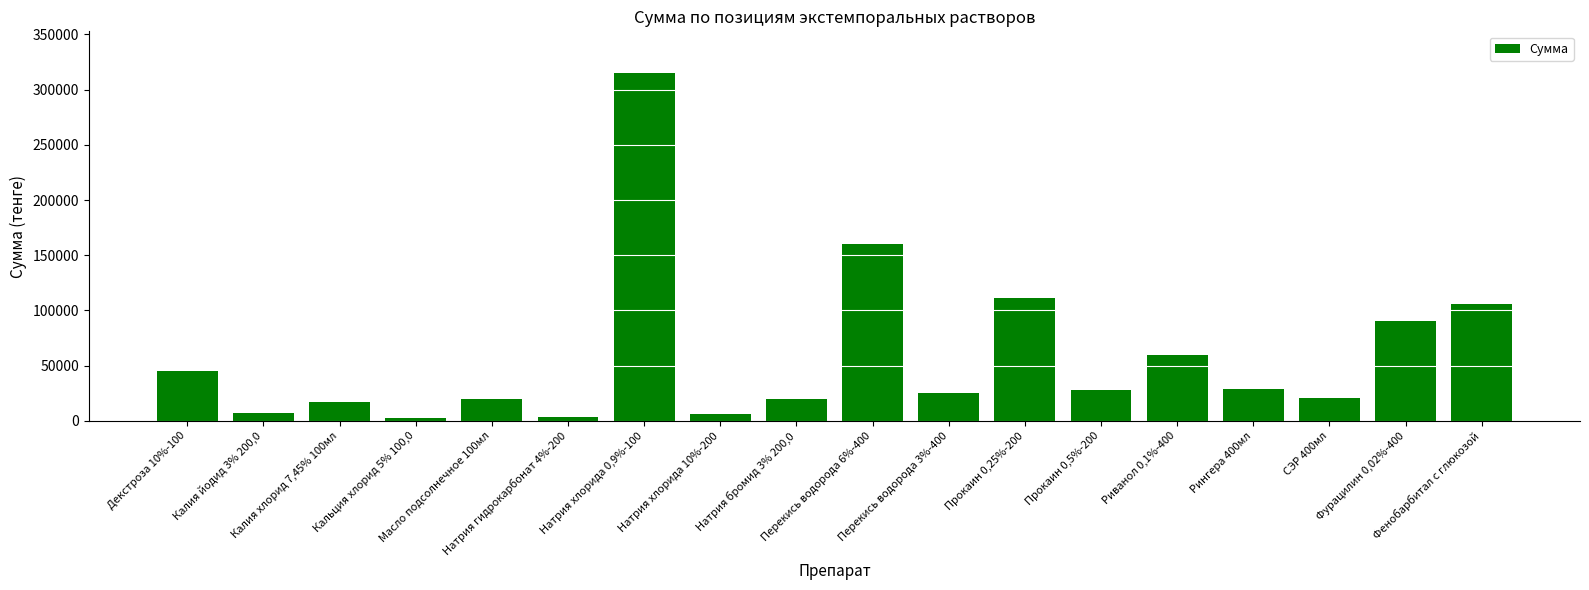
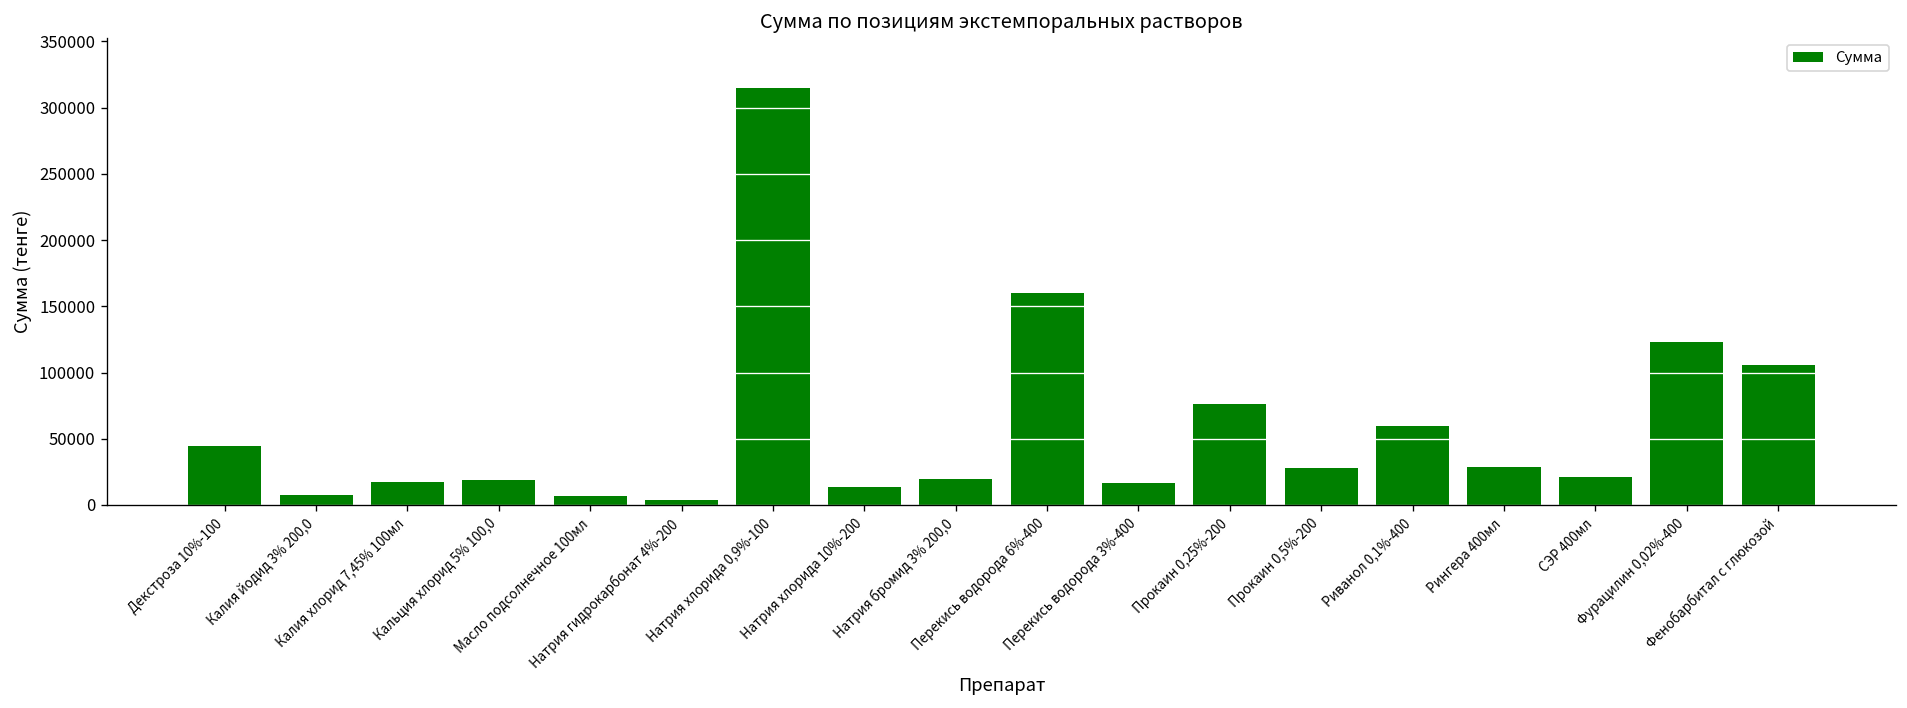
  {
    "Декстроза 10%-100": 45000,
    "Калия йодид 3% 200,0": 7000,
    "Калия хлорид 7,45% 100мл": 18000,
-   "Кальция хлорид 5% 100,0": 3000,
-   "Масло подсолнечное 100мл": 20000,
+   "Кальция хлорид 5% 100,0": 19000,
+   "Масло подсолнечное 100мл": 7000,
    "Натрия гидрокарбонат 4%-200": 4000,
    "Натрия хлорида 0,9%-100": 315000,
-   "Натрия хлорида 10%-200": 6000,
+   "Натрия хлорида 10%-200": 14000,
    "Натрия бромид 3% 200,0": 20000,
    "Перекись водорода 6%-400": 160000,
-   "Перекись водорода 3%-400": 26000,
-   "Прокаин 0,25%-200": 111000,
+   "Перекись водорода 3%-400": 17000,
+   "Прокаин 0,25%-200": 77000,
    "Прокаин 0,5%-200": 28000,
    "Риванол 0,1%-400": 60000,
    "Рингера 400мл": 29000,
    "СЭР 400мл": 21000,
-   "Фурацилин 0,02%-400": 90000,
+   "Фурацилин 0,02%-400": 123000,
    "Фенобарбитал с глюкозой": 106000
  }
